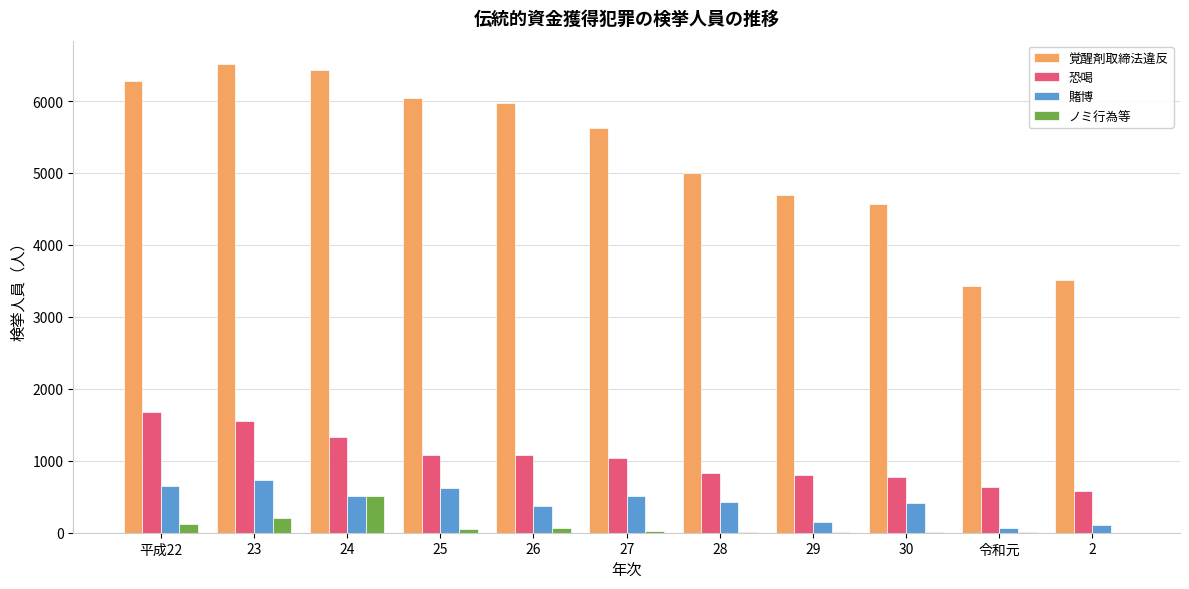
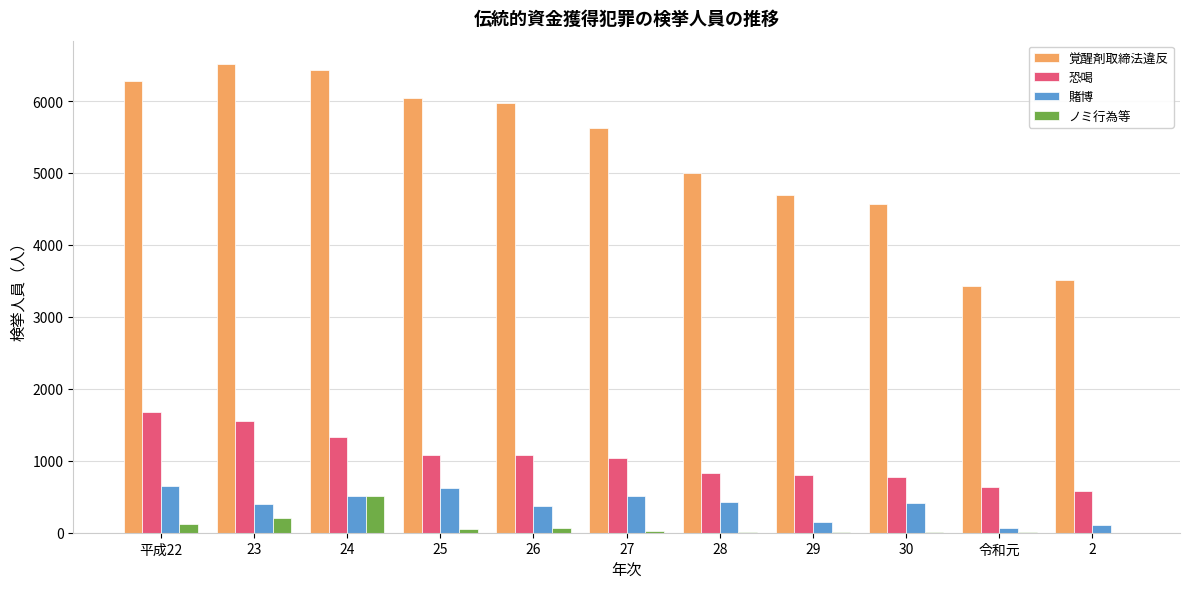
  {
    "覚醒剤取締法違反": {
      "平成22": 6300,
      "23": 6500,
      "24": 6400,
      "25": 6000,
      "26": 6000,
      "27": 5600,
      "28": 5000,
      "29": 4700,
      "30": 4600,
      "令和元": 3400,
      "2": 3500
    },
    "恐喝": {
      "平成22": 1700,
      "23": 1600,
      "24": 1300,
      "25": 1100,
      "26": 1100,
      "27": 1000,
      "28": 800,
      "29": 800,
      "30": 800,
      "令和元": 600,
      "2": 600
    },
    "賭博": {
      "平成22": 700,
-     "23": 700,
+     "23": 400,
      "24": 500,
      "25": 600,
      "26": 400,
      "27": 500,
      "28": 400,
      "29": 200,
      "30": 400,
      "令和元": 100,
      "2": 100
    },
    "ノミ行為等": {
      "平成22": 100,
      "23": 200,
      "24": 500,
      "25": 100,
      "26": 100
    }
  }
